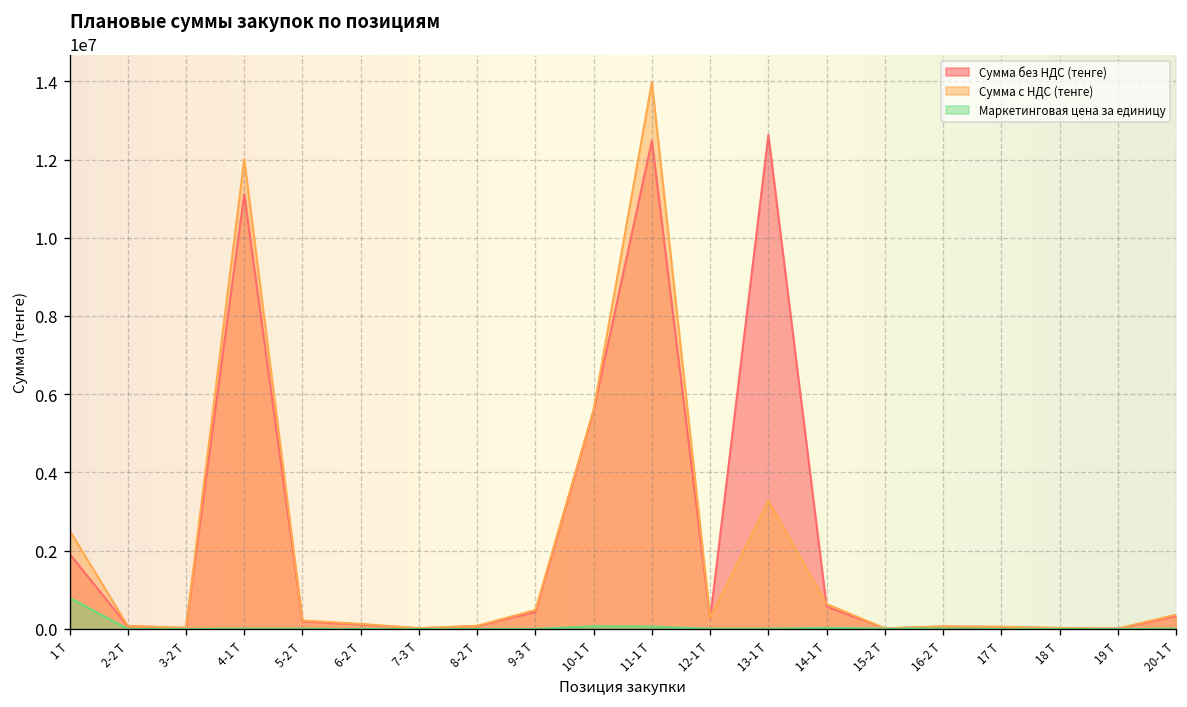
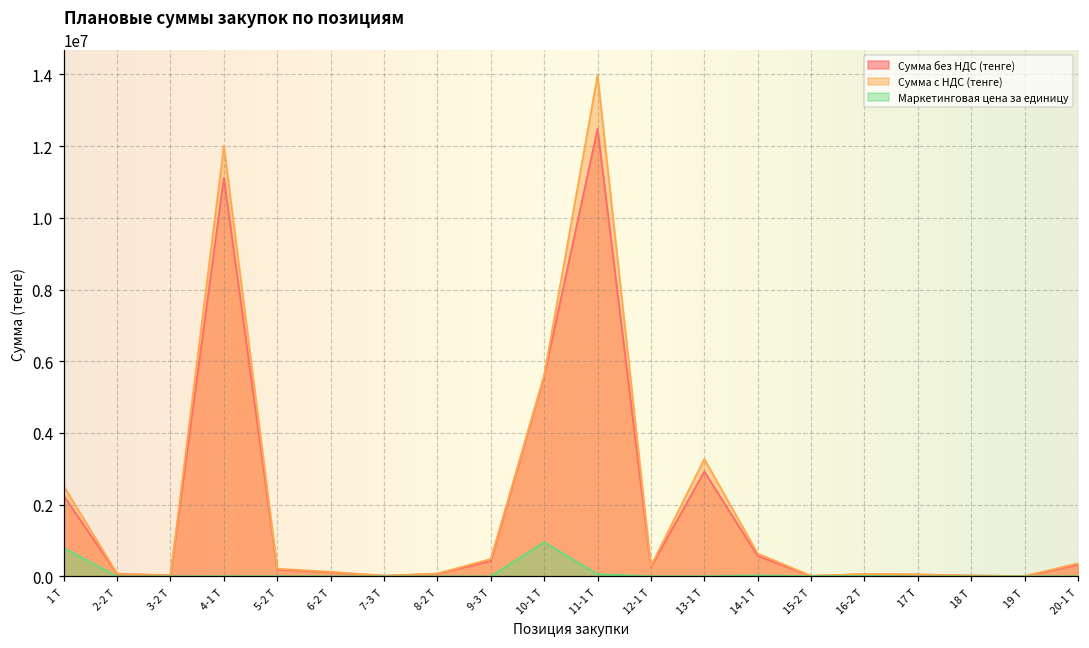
  {
    "Сумма без НДС (тенге)": {
-     "1 Т": 1900000,
+     "1 Т": 2300000,
      "4-1 Т": 11100000,
      "11-1 Т": 12500000,
-     "13-1 Т": 12600000
+     "13-1 Т": 2900000
    },
    "Сумма с НДС (тенге)": {
      "1 Т": 2500000,
      "4-1 Т": 12000000,
      "11-1 Т": 14000000,
      "13-1 Т": 3300000
    },
    "Маркетинговая цена за единицу": {
      "1 Т": 800000,
      "4-1 Т": 0,
      "5-2 Т": 0,
      "6-2 Т": 0,
      "9-3 Т": 0,
-     "10-1 Т": 100000,
+     "10-1 Т": 1000000,
      "11-1 Т": 100000,
      "12-1 Т": 0,
      "13-1 Т": 0,
      "14-1 Т": 0,
      "20-1 Т": 0
    }
  }
